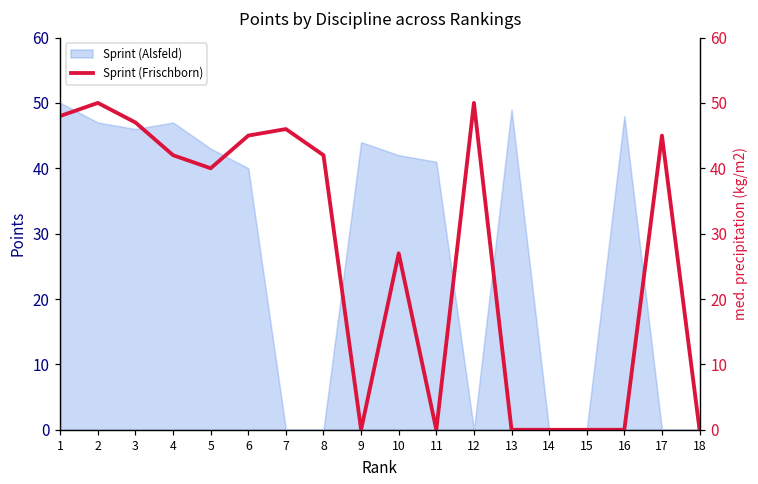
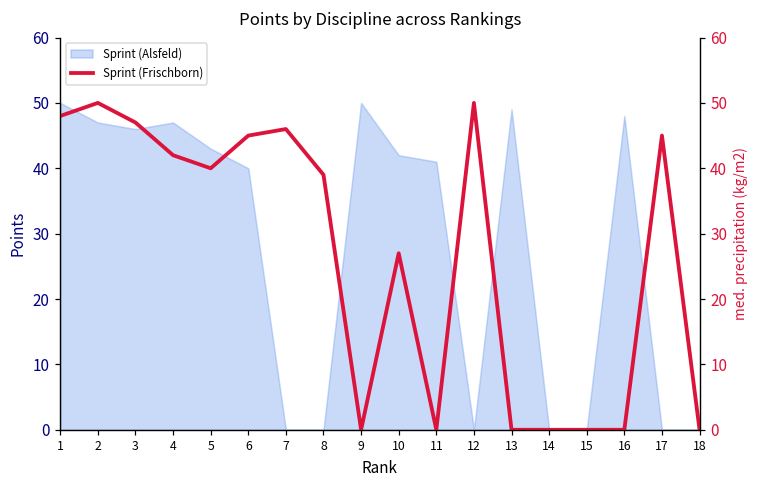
  {
    "Sprint (Alsfeld)": {
      "1": 50,
      "2": 47,
      "3": 46,
      "4": 47,
      "5": 43,
      "6": 40,
      "7": 0,
      "8": 0,
-     "9": 44,
+     "9": 50,
      "10": 42,
      "11": 41,
      "12": 0,
      "13": 49,
      "14": 0,
      "15": 0,
      "16": 48,
      "17": 0,
      "18": 0
    },
    "Sprint (Frischborn)": {
      "1": 48,
      "2": 50,
      "3": 47,
      "4": 42,
      "5": 40,
      "6": 45,
      "7": 46,
-     "8": 42,
+     "8": 39,
      "9": 0,
      "10": 27,
      "11": 0,
      "12": 50,
      "13": 0,
      "14": 0,
      "15": 0,
      "16": 0,
      "17": 45,
      "18": 0
    }
  }
